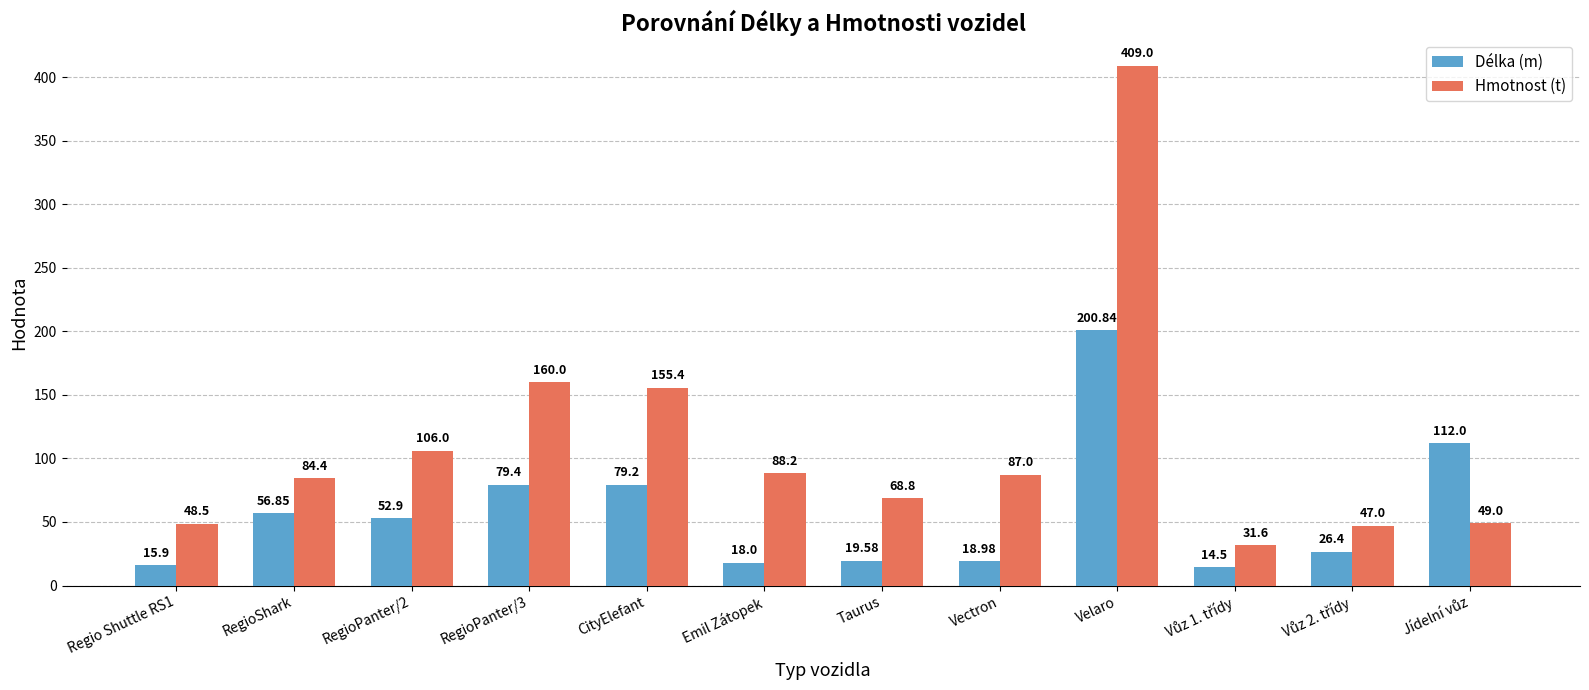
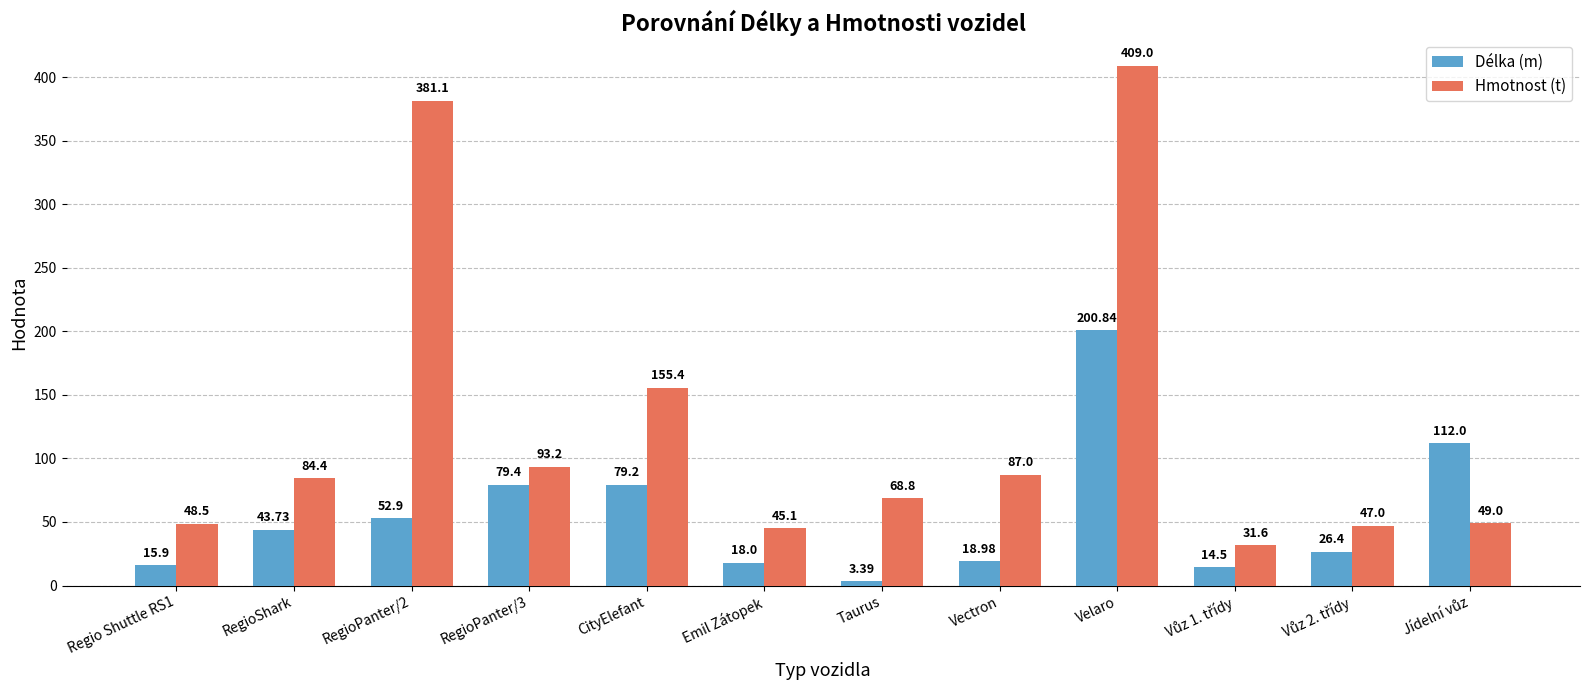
  {
    "Délka (m)": {
      "Regio Shuttle RS1": 15.9,
-     "RegioShark": 56.85,
+     "RegioShark": 43.73,
      "RegioPanter/2": 52.9,
      "RegioPanter/3": 79.4,
      "CityElefant": 79.2,
      "Emil Zátopek": 18.0,
-     "Taurus": 19.58,
+     "Taurus": 3.39,
      "Vectron": 18.98,
      "Velaro": 200.84,
      "Vůz 1. třídy": 14.5,
      "Vůz 2. třídy": 26.4,
      "Jídelní vůz": 112.0
    },
    "Hmotnost (t)": {
      "Regio Shuttle RS1": 48.5,
      "RegioShark": 84.4,
-     "RegioPanter/2": 106.0,
-     "RegioPanter/3": 160.0,
+     "RegioPanter/2": 381.1,
+     "RegioPanter/3": 93.2,
      "CityElefant": 155.4,
-     "Emil Zátopek": 88.2,
+     "Emil Zátopek": 45.1,
      "Taurus": 68.8,
      "Vectron": 87.0,
      "Velaro": 409.0,
      "Vůz 1. třídy": 31.6,
      "Vůz 2. třídy": 47.0,
      "Jídelní vůz": 49.0
    }
  }
